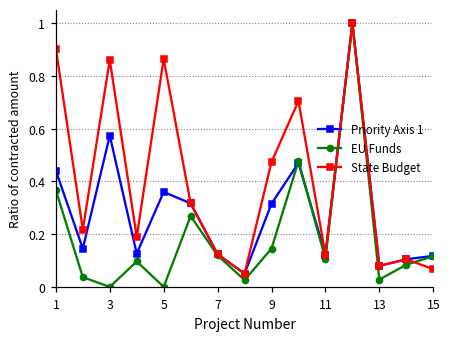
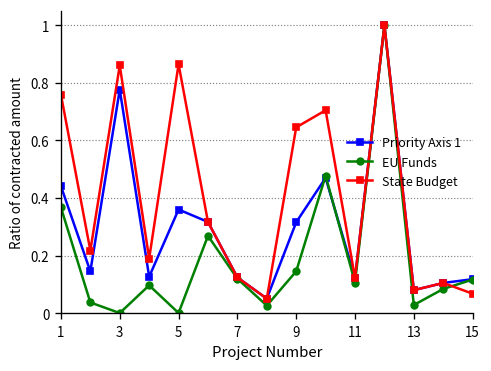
  {
    "Priority Axis 1": {
      "1": 0.44,
-     "3": 0.57,
+     "3": 0.78,
      "5": 0.36,
      "9": 0.32
    },
    "EU Funds": {
      "1": 0.37,
      "3": 0.00,
      "5": 0.00,
      "9": 0.15,
      "11": 0.11,
      "13": 0.03
    },
    "State Budget": {
-     "1": 0.90,
+     "1": 0.76,
      "3": 0.86,
      "5": 0.86,
-     "9": 0.47,
+     "9": 0.65,
      "15": 0.07
    }
  }
